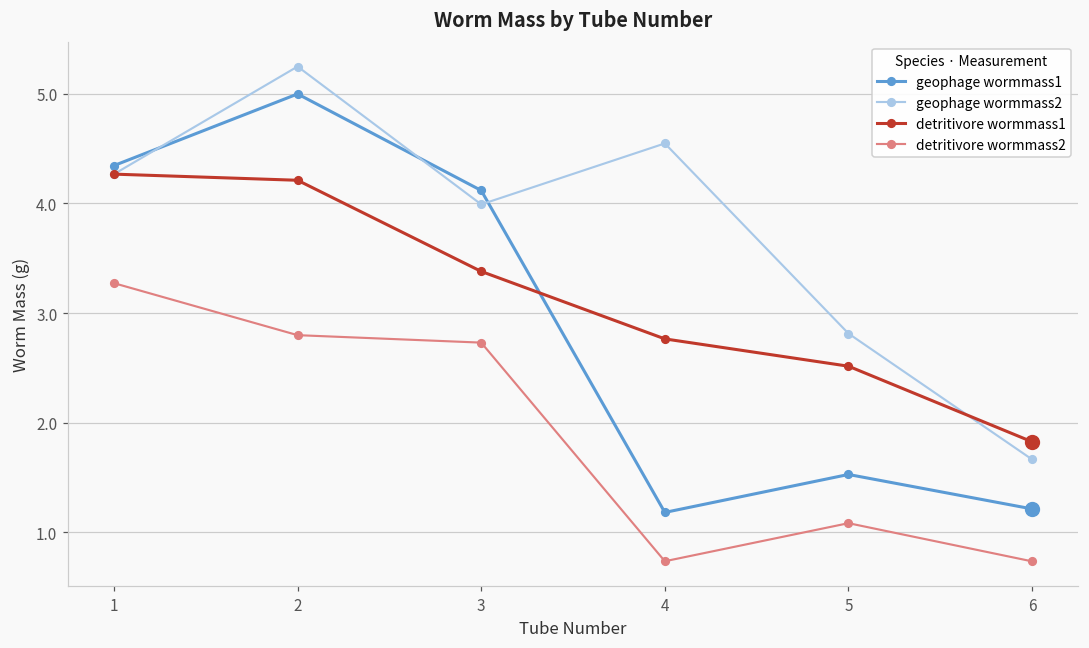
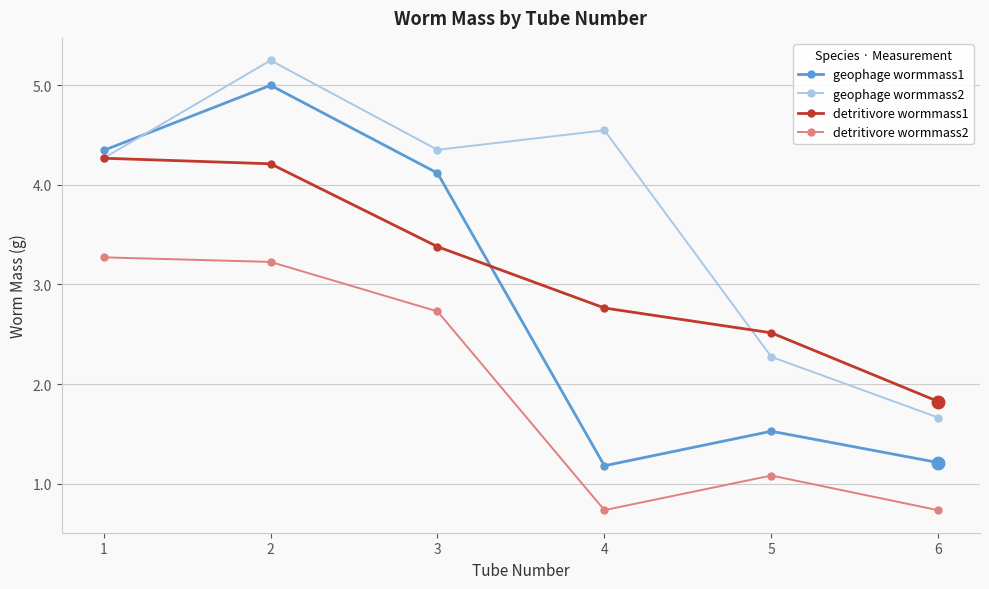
  {
    "geophage wormmass2": {
      "2": 5.2,
-     "3": 4.0,
+     "3": 4.4,
      "4": 4.5,
-     "5": 2.8,
+     "5": 2.3,
      "6": 1.7
    },
    "detritivore wormmass2": {
      "1": 3.3,
-     "2": 2.8,
+     "2": 3.2,
      "3": 2.7,
      "4": 0.7,
      "5": 1.1,
      "6": 0.7
    }
  }
